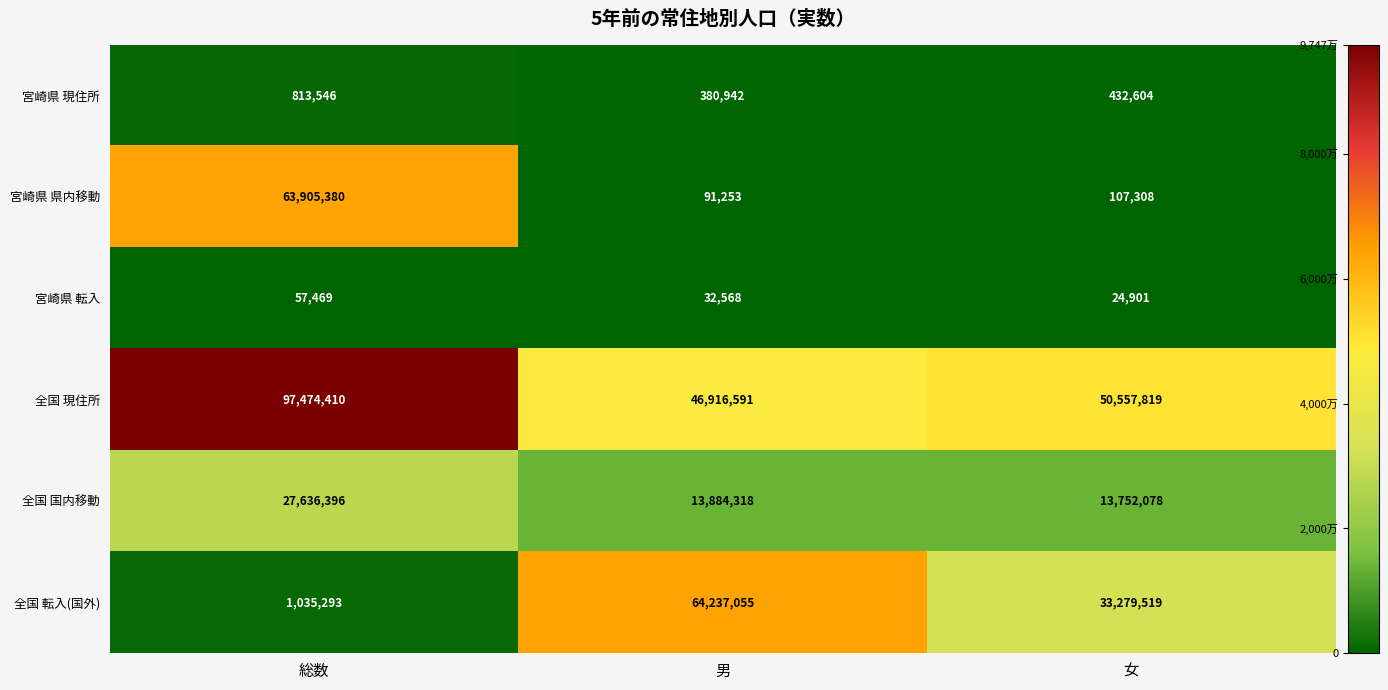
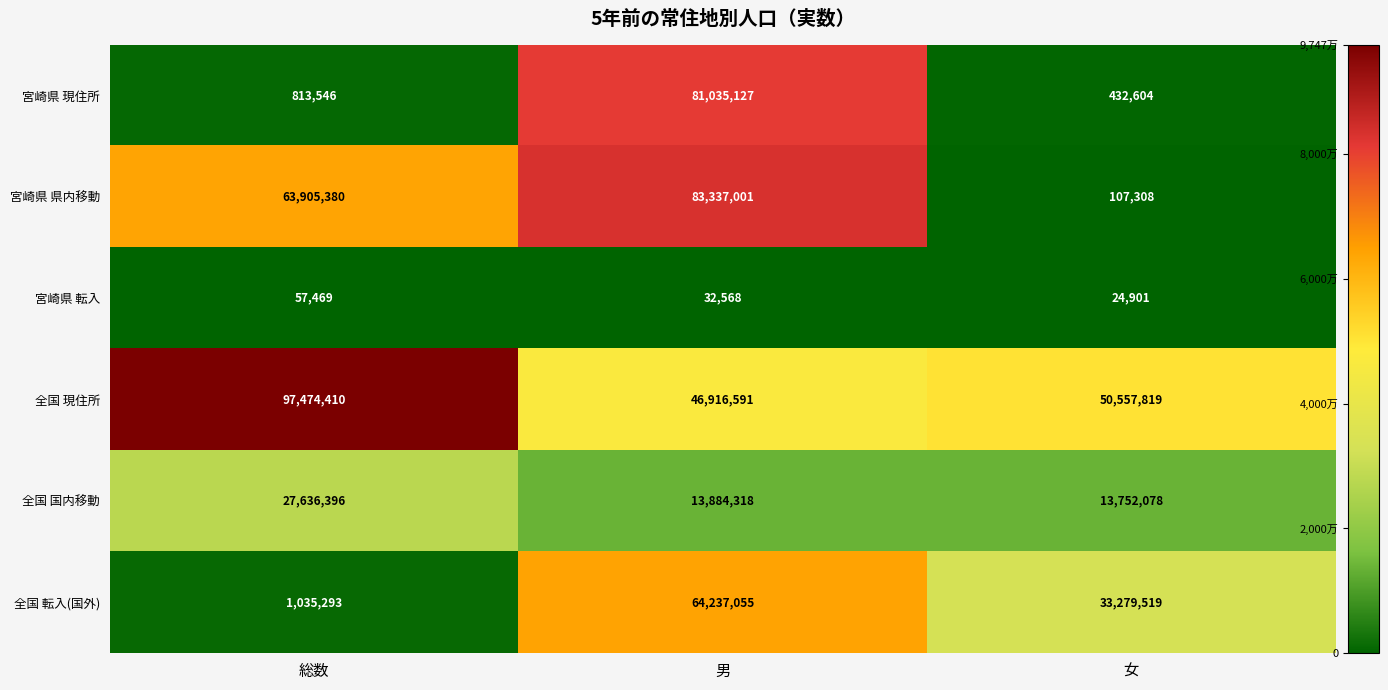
  {
    "宮崎県 現住所": {
      "総数": "813,546",
-     "男": "380,942",
+     "男": "81,035,127",
      "女": "432,604"
    },
    "宮崎県 県内移動": {
      "総数": "63,905,380",
-     "男": "91,253",
+     "男": "83,337,001",
      "女": "107,308"
    },
    "宮崎県 転入": {
      "総数": "57,469",
      "男": "32,568",
      "女": "24,901"
    },
    "全国 現住所": {
      "総数": "97,474,410",
      "男": "46,916,591",
      "女": "50,557,819"
    },
    "全国 国内移動": {
      "総数": "27,636,396",
      "男": "13,884,318",
      "女": "13,752,078"
    },
    "全国 転入(国外)": {
      "総数": "1,035,293",
      "男": "64,237,055",
      "女": "33,279,519"
    }
  }
